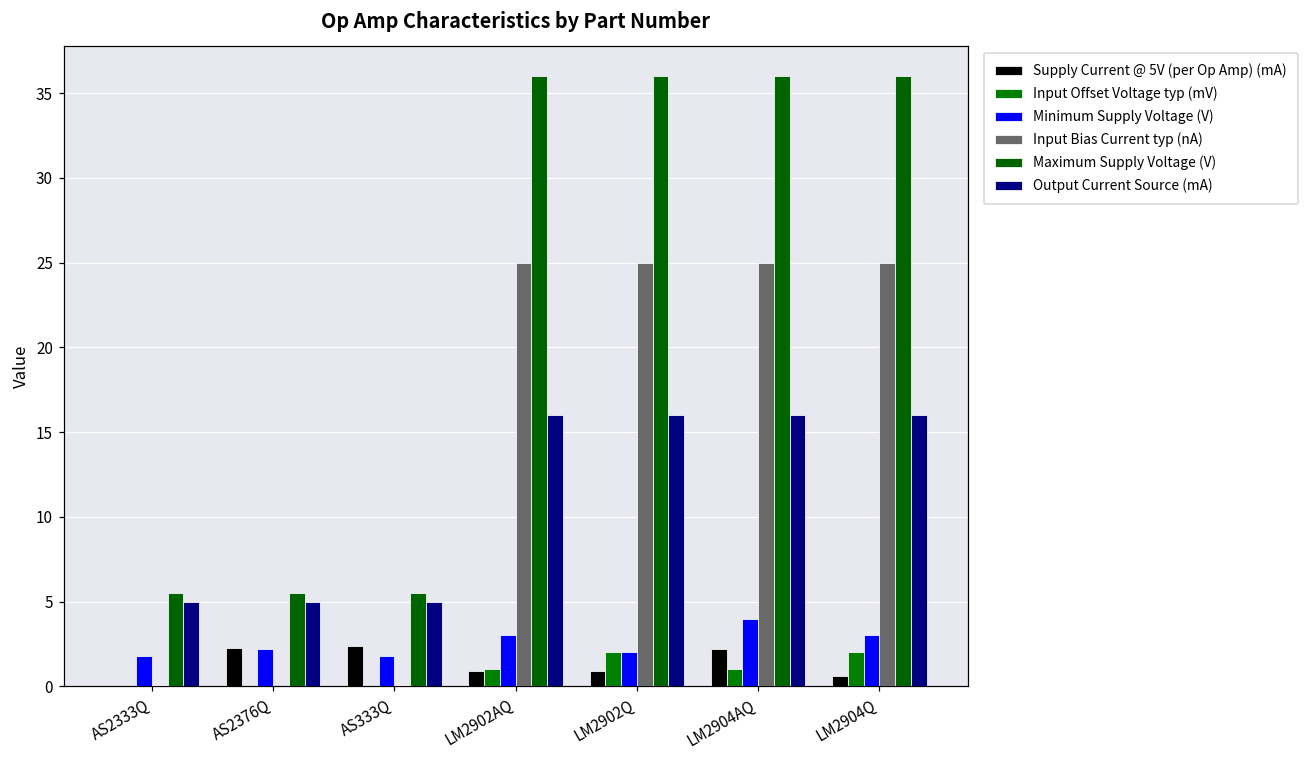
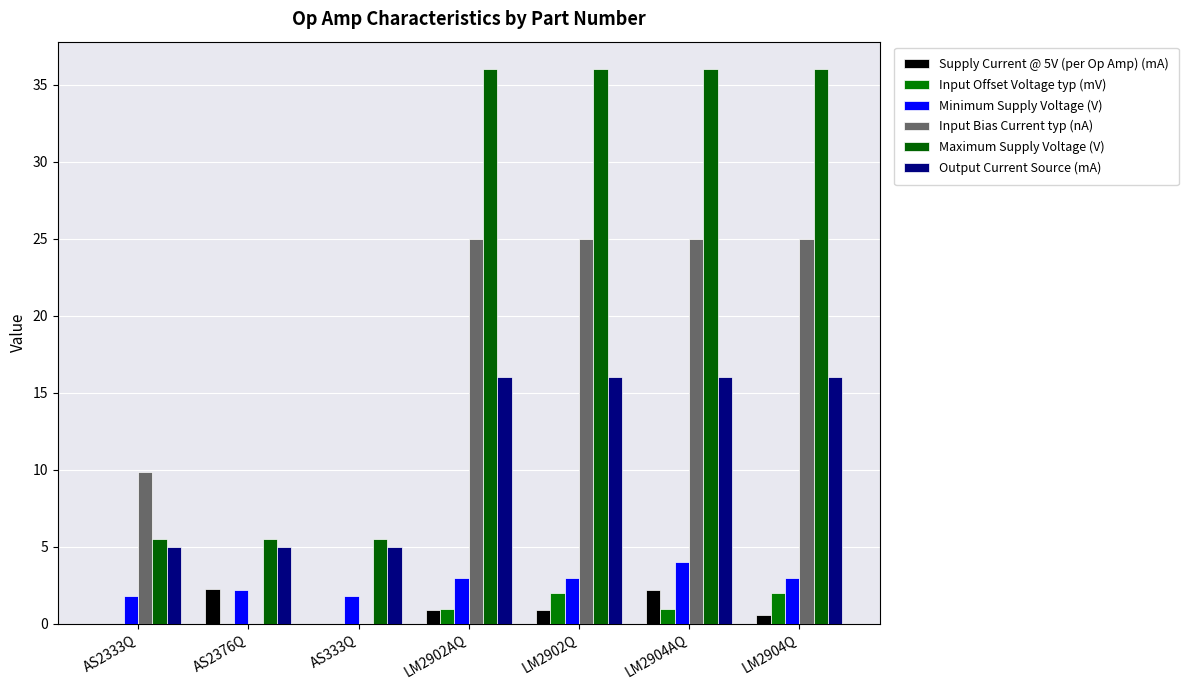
  {
    "Supply Current @ 5V (per Op Amp) (mA)": {
      "AS2376Q": 2.3,
-     "AS333Q": 2.4,
+     "AS333Q": 0.0,
      "LM2902AQ": 0.9,
      "LM2902Q": 0.9,
      "LM2904AQ": 2.2,
      "LM2904Q": 0.6
    },
    "Minimum Supply Voltage (V)": {
      "AS2333Q": 1.8,
      "AS2376Q": 2.2,
      "AS333Q": 1.8,
      "LM2902AQ": 3,
-     "LM2902Q": 2,
+     "LM2902Q": 3,
      "LM2904AQ": 4,
      "LM2904Q": 3
    },
    "Input Bias Current typ (nA)": {
-     "AS2333Q": 0.1,
+     "AS2333Q": 9.9,
      "LM2902AQ": 25.0,
      "LM2902Q": 25.0,
      "LM2904AQ": 25.0,
      "LM2904Q": 25.0
    },
    "Output Current Source (mA)": {
      "AS2333Q": 5.0,
      "AS2376Q": 5.0,
      "AS333Q": 5.0,
      "LM2902AQ": 16.0,
      "LM2902Q": 16.0,
      "LM2904AQ": 16.0,
      "LM2904Q": 16.0
    }
  }
